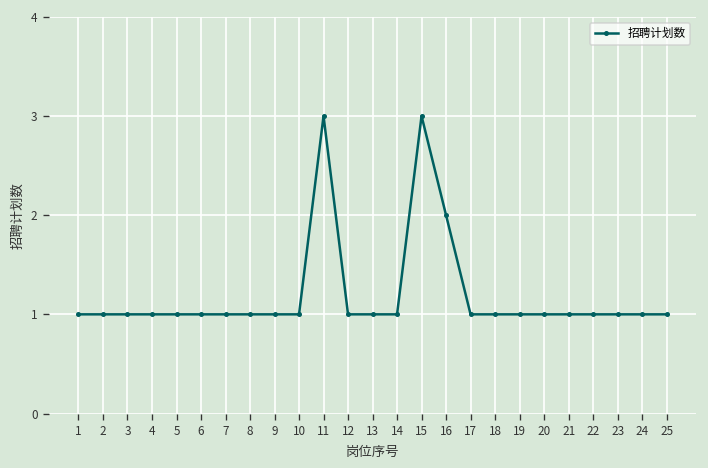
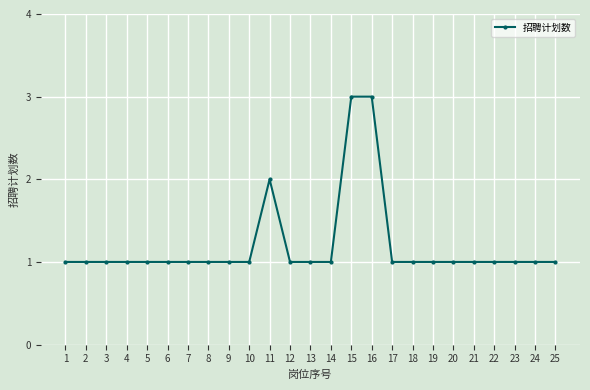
  {
    "1": 1,
    "2": 1,
    "3": 1,
    "4": 1,
    "5": 1,
    "6": 1,
    "7": 1,
    "8": 1,
    "9": 1,
    "10": 1,
-   "11": 3,
+   "11": 2,
    "12": 1,
    "13": 1,
    "14": 1,
    "15": 3,
-   "16": 2,
+   "16": 3,
    "17": 1,
    "18": 1,
    "19": 1,
    "20": 1,
    "21": 1,
    "22": 1,
    "23": 1,
    "24": 1,
    "25": 1
  }
